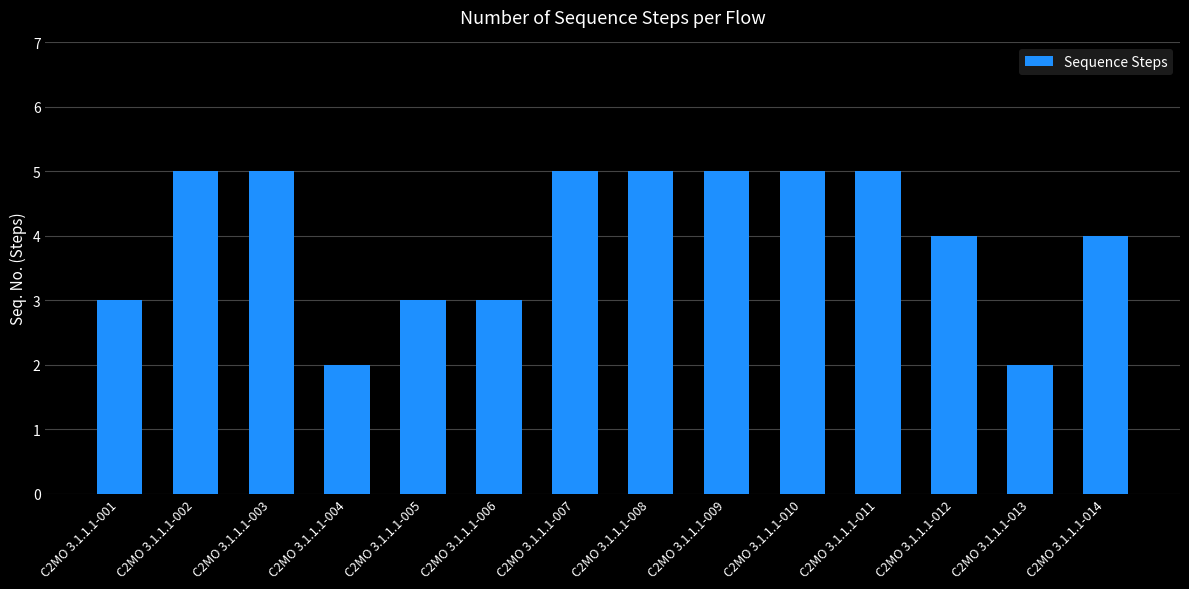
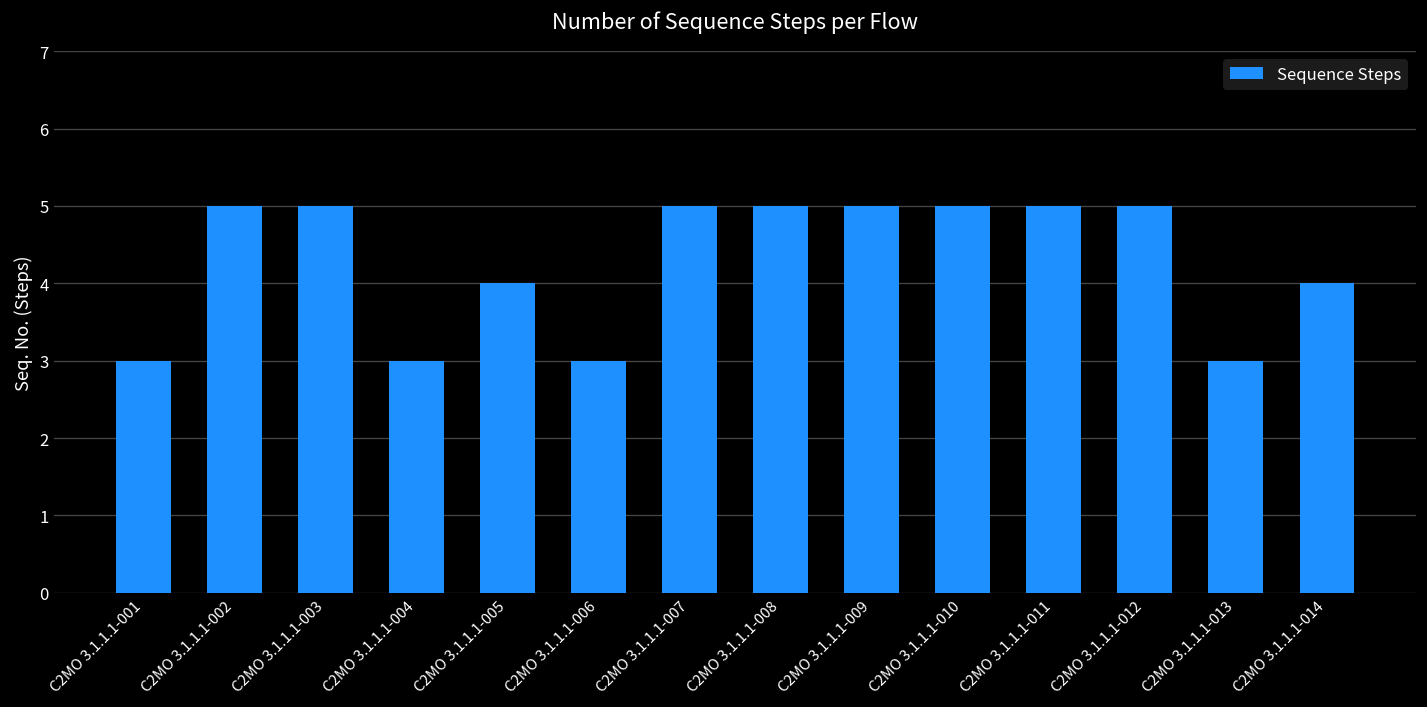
  {
    "C2MO 3.1.1.1-001": 3,
    "C2MO 3.1.1.1-002": 5,
    "C2MO 3.1.1.1-003": 5,
-   "C2MO 3.1.1.1-004": 2,
-   "C2MO 3.1.1.1-005": 3,
+   "C2MO 3.1.1.1-004": 3,
+   "C2MO 3.1.1.1-005": 4,
    "C2MO 3.1.1.1-006": 3,
    "C2MO 3.1.1.1-007": 5,
    "C2MO 3.1.1.1-008": 5,
    "C2MO 3.1.1.1-009": 5,
    "C2MO 3.1.1.1-010": 5,
    "C2MO 3.1.1.1-011": 5,
-   "C2MO 3.1.1.1-012": 4,
-   "C2MO 3.1.1.1-013": 2,
+   "C2MO 3.1.1.1-012": 5,
+   "C2MO 3.1.1.1-013": 3,
    "C2MO 3.1.1.1-014": 4
  }
